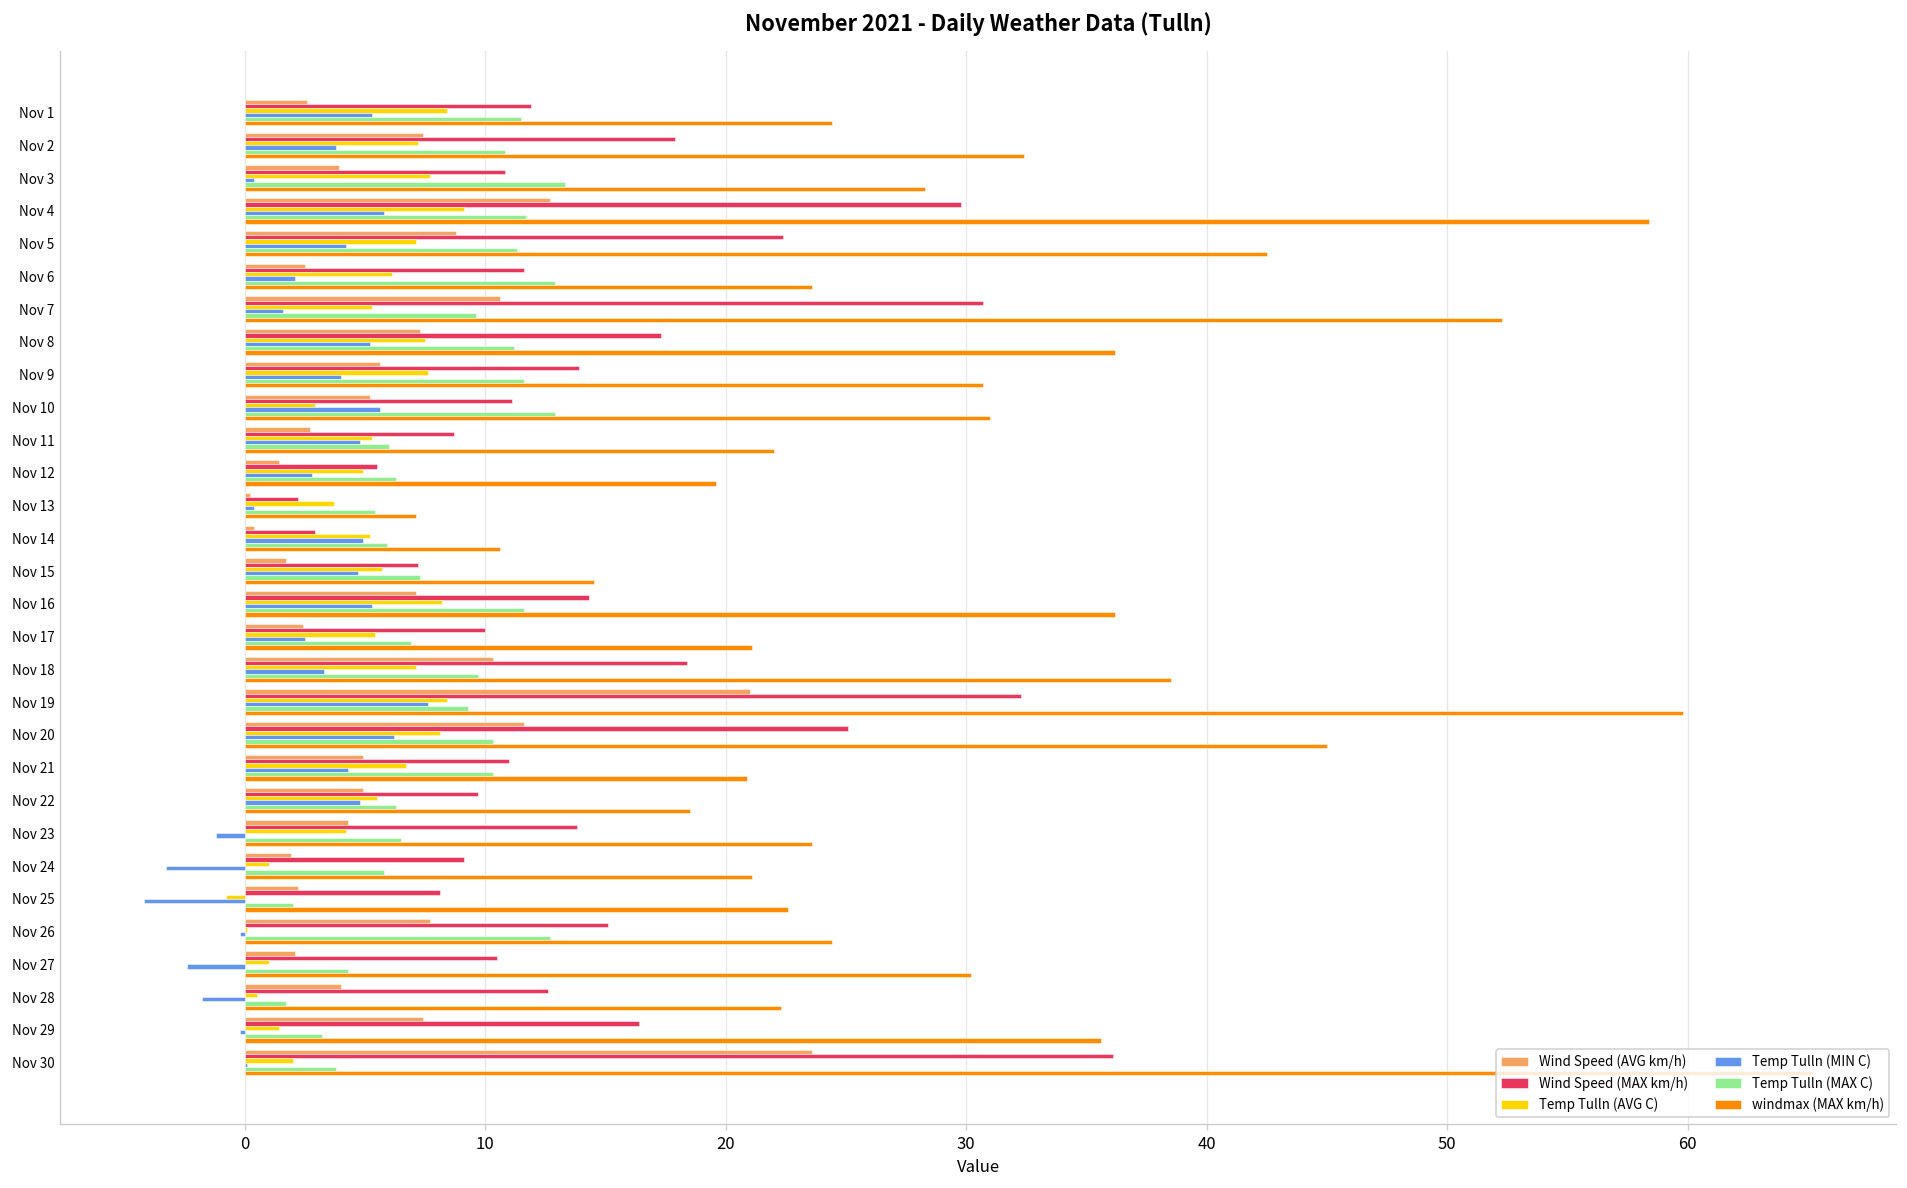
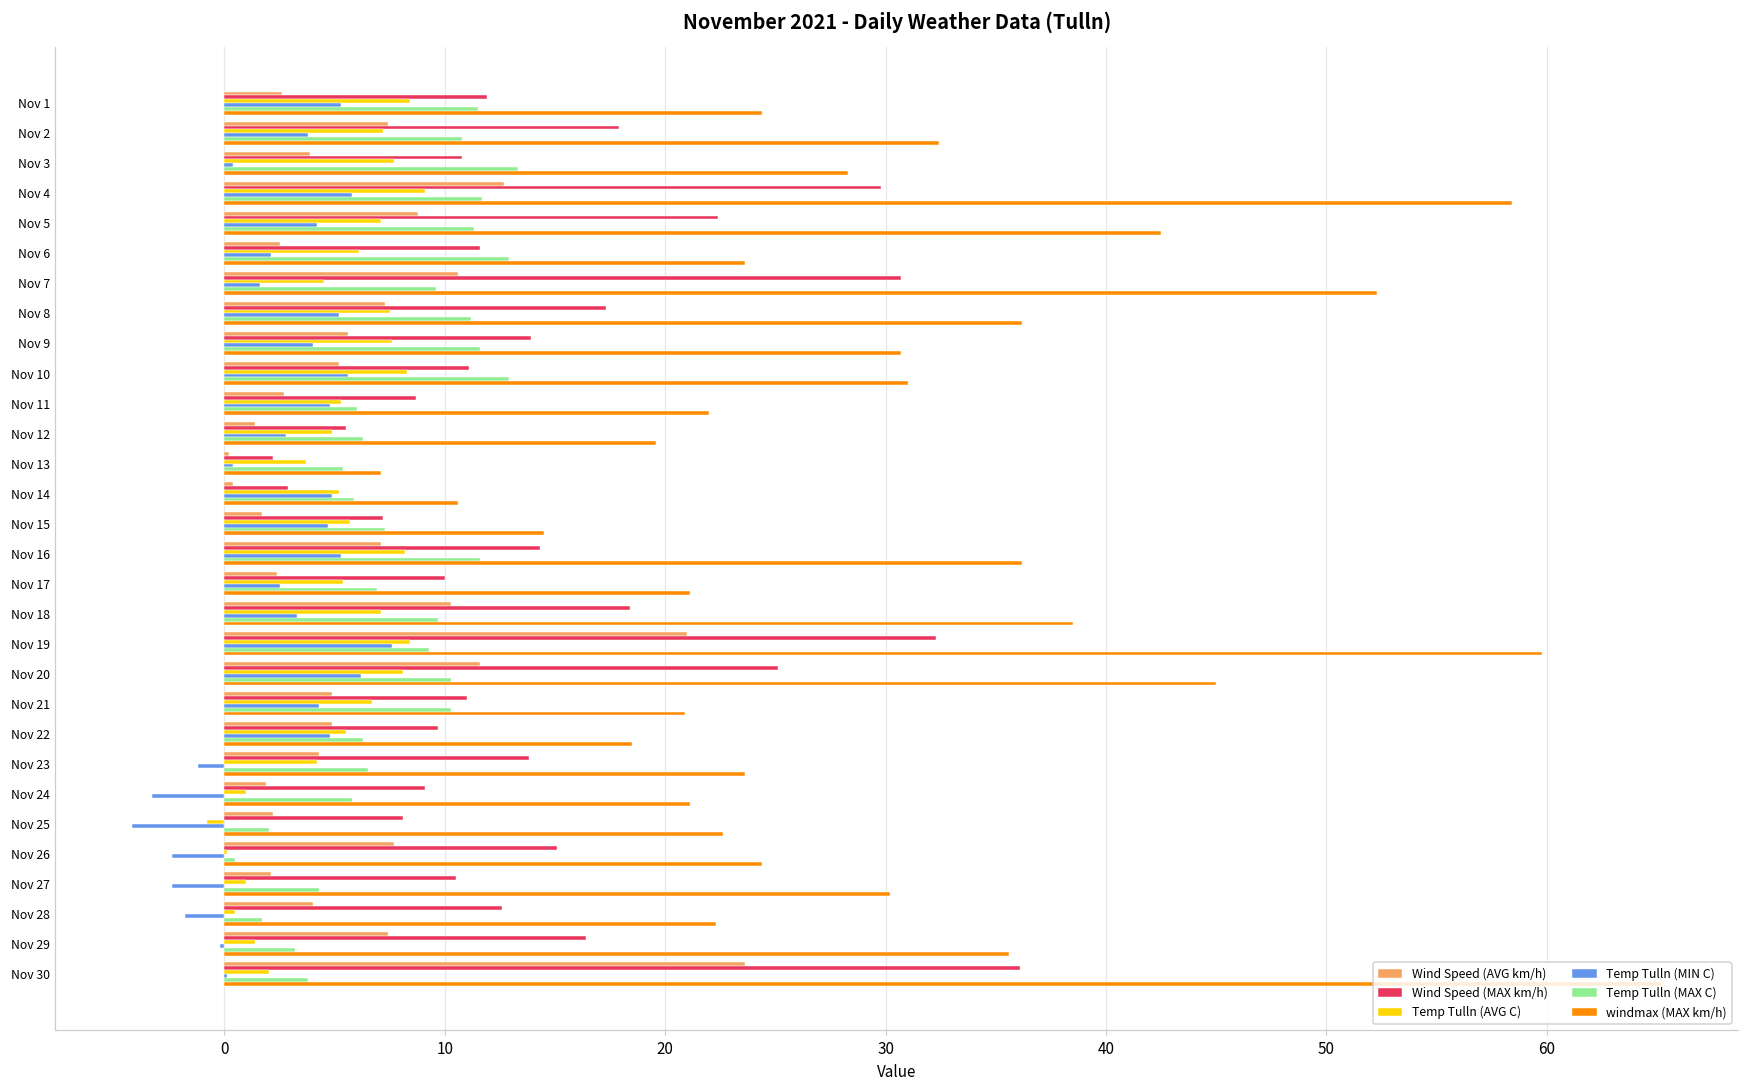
  {
    "Wind Speed (AVG km/h)": {
      "Nov 1": 2.6,
      "Nov 2": 7.4,
      "Nov 3": 3.9,
      "Nov 4": 12.7,
      "Nov 5": 8.8,
      "Nov 6": 2.5,
      "Nov 7": 10.6,
      "Nov 8": 7.3,
      "Nov 9": 5.6,
      "Nov 10": 5.2,
      "Nov 11": 2.7,
      "Nov 12": 1.4,
      "Nov 13": 0.2,
      "Nov 14": 0.4,
      "Nov 15": 1.7,
      "Nov 16": 7.1,
      "Nov 17": 2.4,
      "Nov 18": 10.3,
      "Nov 19": 21.0,
      "Nov 20": 11.6,
      "Nov 21": 4.9,
      "Nov 22": 4.9,
      "Nov 23": 4.3,
      "Nov 24": 1.9,
      "Nov 25": 2.2,
      "Nov 26": 7.7,
      "Nov 27": 2.1,
      "Nov 28": 4.0,
      "Nov 29": 7.4,
      "Nov 30": 23.6
    },
    "Wind Speed (MAX km/h)": {
      "Nov 1": 11.9,
      "Nov 2": 17.9,
      "Nov 3": 10.8,
      "Nov 4": 29.8,
      "Nov 5": 22.4,
      "Nov 6": 11.6,
      "Nov 7": 30.7,
      "Nov 8": 17.3,
      "Nov 9": 13.9,
      "Nov 10": 11.1,
      "Nov 11": 8.7,
      "Nov 12": 5.5,
      "Nov 13": 2.2,
      "Nov 14": 2.9,
      "Nov 15": 7.2,
      "Nov 16": 14.3,
      "Nov 17": 10.0,
      "Nov 18": 18.4,
      "Nov 19": 32.3,
      "Nov 20": 25.1,
      "Nov 21": 11.0,
      "Nov 22": 9.7,
      "Nov 23": 13.8,
      "Nov 24": 9.1,
      "Nov 25": 8.1,
      "Nov 26": 15.1,
      "Nov 27": 10.5,
      "Nov 28": 12.6,
      "Nov 29": 16.4,
      "Nov 30": 36.1
    },
    "Temp Tulln (AVG C)": {
      "Nov 1": 8.4,
      "Nov 2": 7.2,
      "Nov 3": 7.7,
      "Nov 4": 9.1,
      "Nov 5": 7.1,
      "Nov 6": 6.1,
-     "Nov 7": 5.3,
+     "Nov 7": 4.5,
      "Nov 8": 7.5,
      "Nov 9": 7.6,
-     "Nov 10": 2.9,
+     "Nov 10": 8.3,
      "Nov 11": 5.3,
      "Nov 12": 4.9,
      "Nov 13": 3.7,
      "Nov 14": 5.2,
      "Nov 15": 5.7,
      "Nov 16": 8.2,
      "Nov 17": 5.4,
      "Nov 18": 7.1,
      "Nov 19": 8.4,
      "Nov 20": 8.1,
      "Nov 21": 6.7,
      "Nov 22": 5.5,
      "Nov 23": 4.2,
      "Nov 24": 1.0,
      "Nov 25": -0.8,
      "Nov 27": 1.0,
      "Nov 28": 0.5,
      "Nov 29": 1.4,
      "Nov 30": 2.0
    },
    "Temp Tulln (MIN C)": {
      "Nov 1": 5.3,
      "Nov 2": 3.8,
      "Nov 3": 0.4,
      "Nov 4": 5.8,
      "Nov 5": 4.2,
      "Nov 6": 2.1,
      "Nov 7": 1.6,
      "Nov 8": 5.2,
      "Nov 9": 4.0,
      "Nov 10": 5.6,
      "Nov 11": 4.8,
      "Nov 12": 2.8,
      "Nov 13": 0.4,
      "Nov 14": 4.9,
      "Nov 15": 4.7,
      "Nov 16": 5.3,
      "Nov 17": 2.5,
      "Nov 18": 3.3,
      "Nov 19": 7.6,
      "Nov 20": 6.2,
      "Nov 21": 4.3,
      "Nov 22": 4.8,
      "Nov 23": -1.2,
      "Nov 24": -3.3,
      "Nov 25": -4.2,
-     "Nov 26": -0.2,
+     "Nov 26": -2.4,
      "Nov 27": -2.4,
      "Nov 28": -1.8,
      "Nov 29": -0.2
    },
    "Temp Tulln (MAX C)": {
      "Nov 1": 11.5,
      "Nov 2": 10.8,
      "Nov 3": 13.3,
      "Nov 4": 11.7,
      "Nov 5": 11.3,
      "Nov 6": 12.9,
      "Nov 7": 9.6,
      "Nov 8": 11.2,
      "Nov 9": 11.6,
      "Nov 10": 12.9,
      "Nov 11": 6.0,
      "Nov 12": 6.3,
      "Nov 13": 5.4,
      "Nov 14": 5.9,
      "Nov 15": 7.3,
      "Nov 16": 11.6,
      "Nov 17": 6.9,
      "Nov 18": 9.7,
      "Nov 19": 9.3,
      "Nov 20": 10.3,
      "Nov 21": 10.3,
      "Nov 22": 6.3,
      "Nov 23": 6.5,
      "Nov 24": 5.8,
      "Nov 25": 2.0,
-     "Nov 26": 12.7,
+     "Nov 26": 0.5,
      "Nov 27": 4.3,
      "Nov 28": 1.7,
      "Nov 29": 3.2,
      "Nov 30": 3.8
    },
    "windmax (MAX km/h)": {
      "Nov 1": 24.4,
      "Nov 2": 32.4,
      "Nov 3": 28.3,
      "Nov 4": 58.4,
      "Nov 5": 42.5,
      "Nov 6": 23.6,
      "Nov 7": 52.3,
      "Nov 8": 36.2,
      "Nov 9": 30.7,
      "Nov 10": 31.0,
      "Nov 11": 22.0,
      "Nov 12": 19.6,
      "Nov 13": 7.1,
      "Nov 14": 10.6,
      "Nov 15": 14.5,
      "Nov 16": 36.2,
      "Nov 17": 21.1,
      "Nov 18": 38.5,
      "Nov 19": 59.8,
      "Nov 20": 45.0,
      "Nov 21": 20.9,
      "Nov 22": 18.5,
      "Nov 23": 23.6,
      "Nov 24": 21.1,
      "Nov 25": 22.6,
      "Nov 26": 24.4,
      "Nov 27": 30.2,
      "Nov 28": 22.3,
      "Nov 29": 35.6
    }
  }
